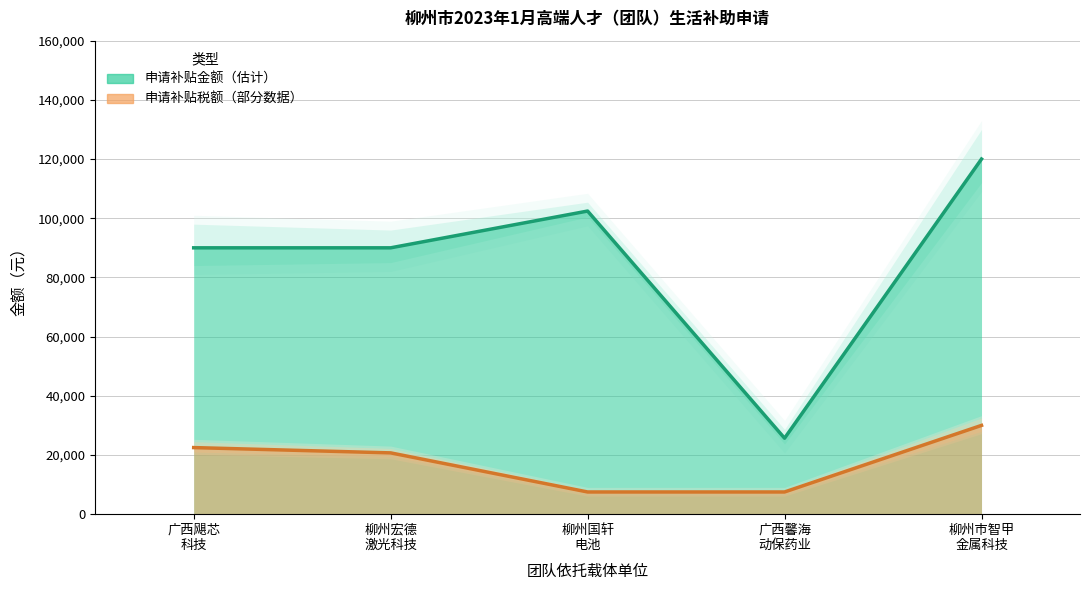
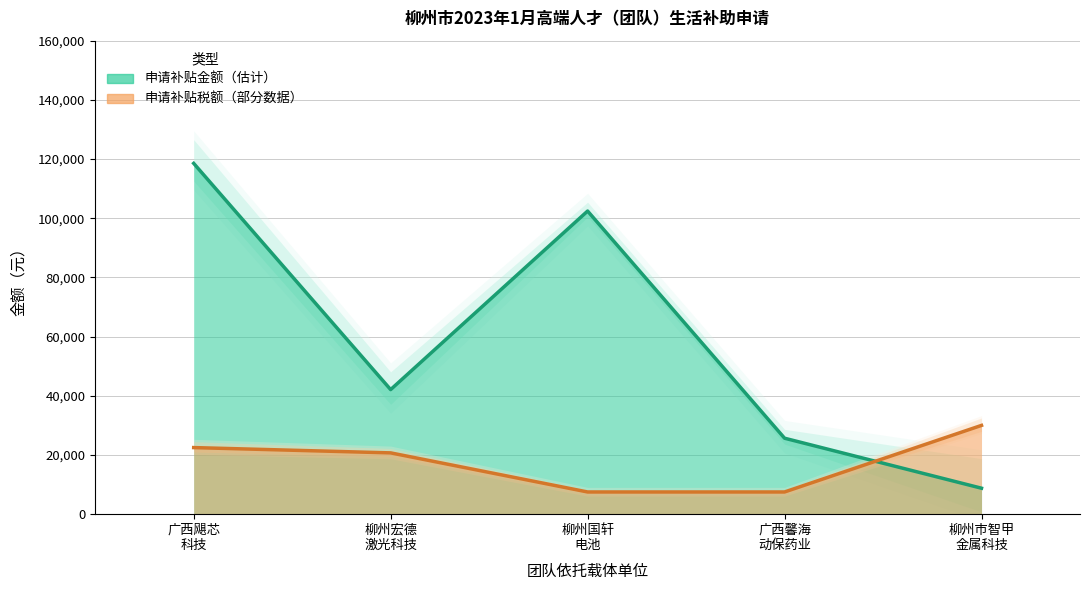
  {
    "申请补贴金额（估计）": {
-     "广西飓芯 科技": "90,000",
-     "柳州宏德 激光科技": "90,000",
+     "广西飓芯 科技": "119,000",
+     "柳州宏德 激光科技": "42,000",
      "柳州国轩 电池": "102,000",
      "广西馨海 动保药业": "26,000",
-     "柳州市智甲 金属科技": "120,000"
+     "柳州市智甲 金属科技": "9,000"
    }
  }
